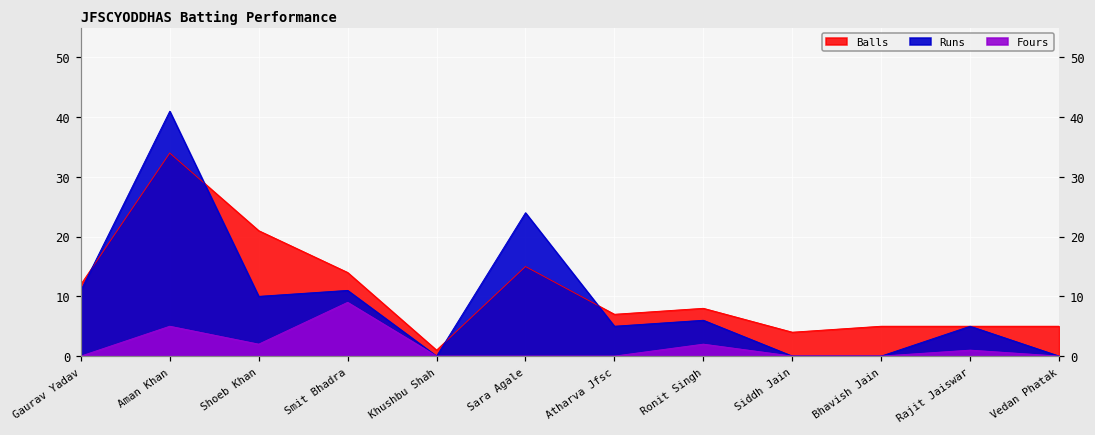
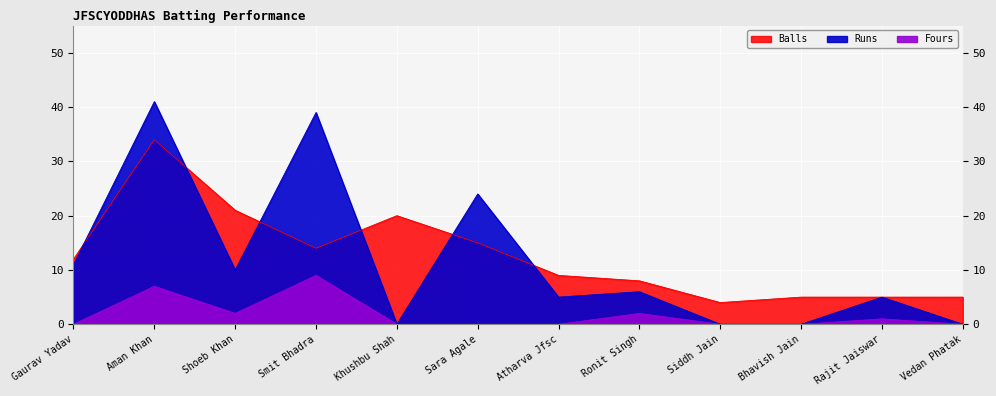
  {
    "Balls": {
      "Gaurav Yadav": 12,
      "Aman Khan": 34,
      "Shoeb Khan": 21,
      "Smit Bhadra": 14,
-     "Khushbu Shah": 1,
+     "Khushbu Shah": 20,
      "Sara Agale": 15,
-     "Atharva Jfsc": 7,
+     "Atharva Jfsc": 9,
      "Ronit Singh": 8,
      "Siddh Jain": 4,
      "Bhavish Jain": 5,
      "Vedan Phatak": 5
    },
    "Runs": {
      "Gaurav Yadav": 11,
      "Aman Khan": 41,
      "Shoeb Khan": 10,
-     "Smit Bhadra": 11,
+     "Smit Bhadra": 39,
      "Sara Agale": 24,
      "Atharva Jfsc": 5,
      "Ronit Singh": 6
    },
    "Fours": {
      "Gaurav Yadav": 0,
-     "Aman Khan": 5,
+     "Aman Khan": 7,
      "Shoeb Khan": 2,
      "Smit Bhadra": 9,
      "Sara Agale": 0,
      "Atharva Jfsc": 0,
      "Ronit Singh": 2,
      "Rajit Jaiswar": 1
    }
  }
